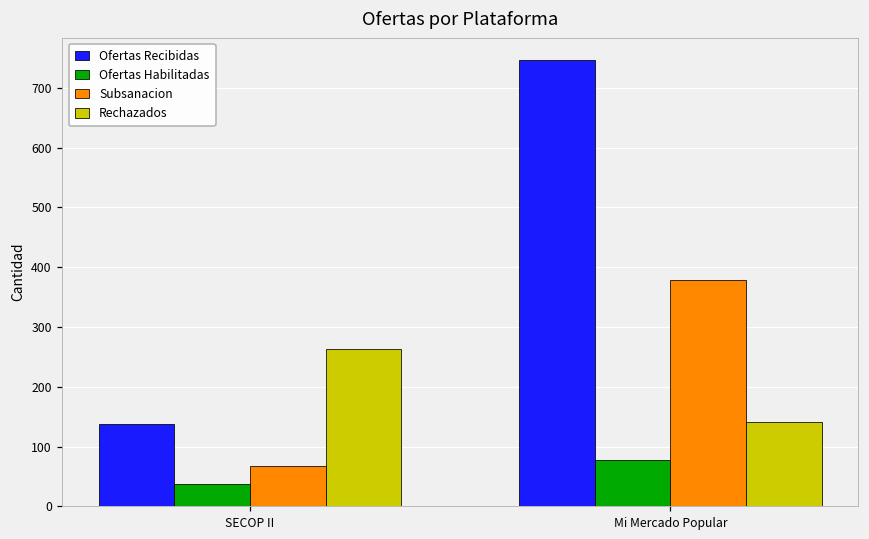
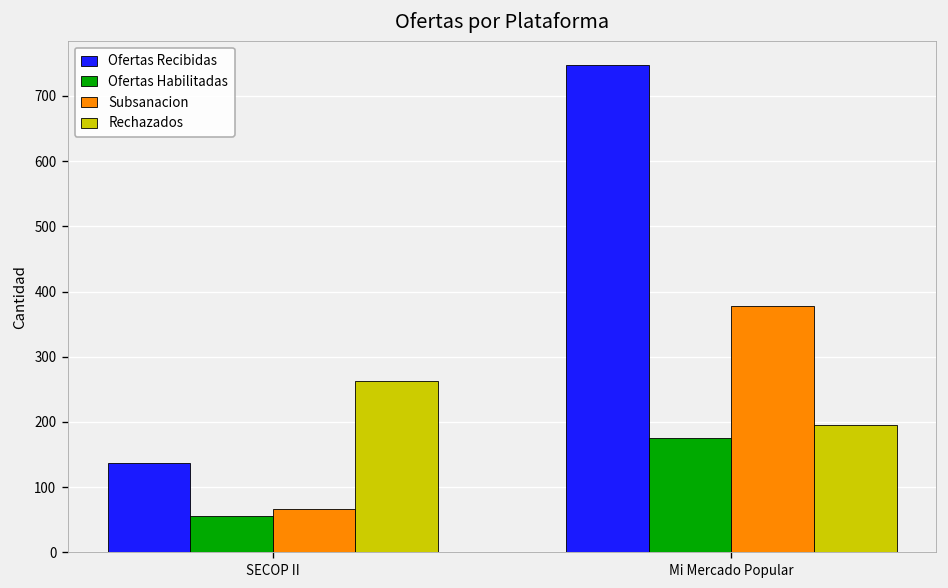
  {
    "Ofertas Recibidas": {
      "SECOP II": 140,
      "Mi Mercado Popular": 750
    },
    "Ofertas Habilitadas": {
-     "SECOP II": 40,
-     "Mi Mercado Popular": 80
+     "SECOP II": 60,
+     "Mi Mercado Popular": 180
    },
    "Subsanacion": {
      "SECOP II": 70,
      "Mi Mercado Popular": 380
    },
    "Rechazados": {
      "SECOP II": 260,
-     "Mi Mercado Popular": 140
+     "Mi Mercado Popular": 200
    }
  }
